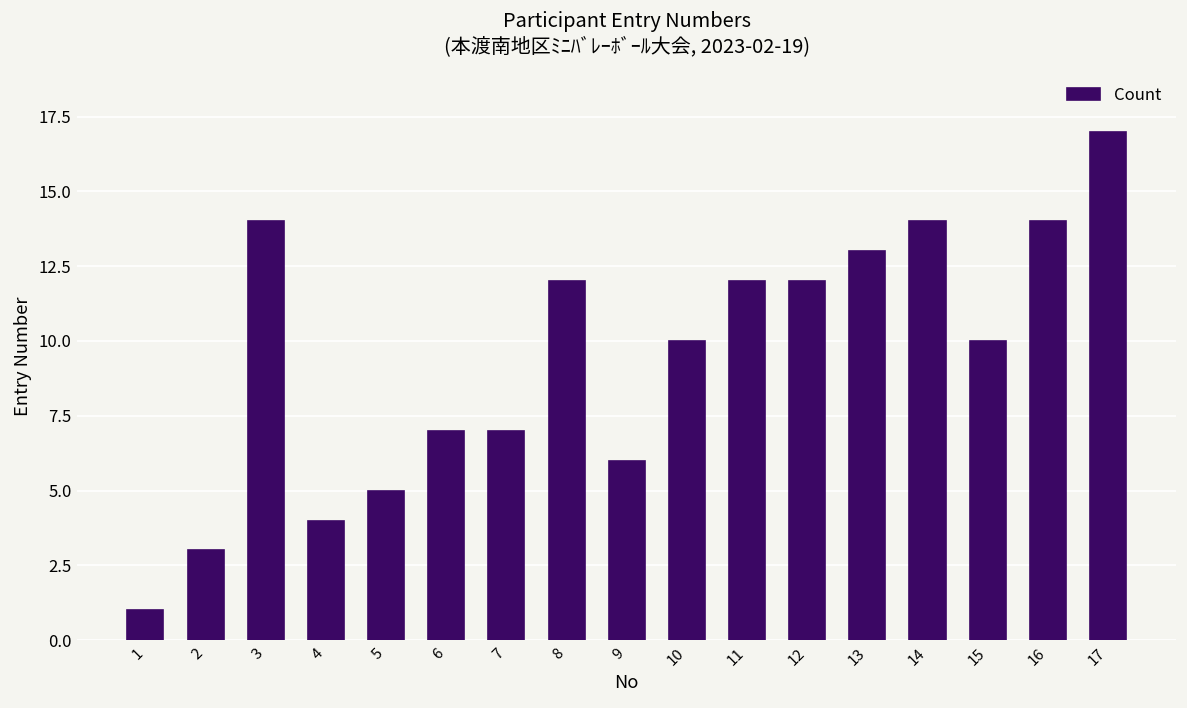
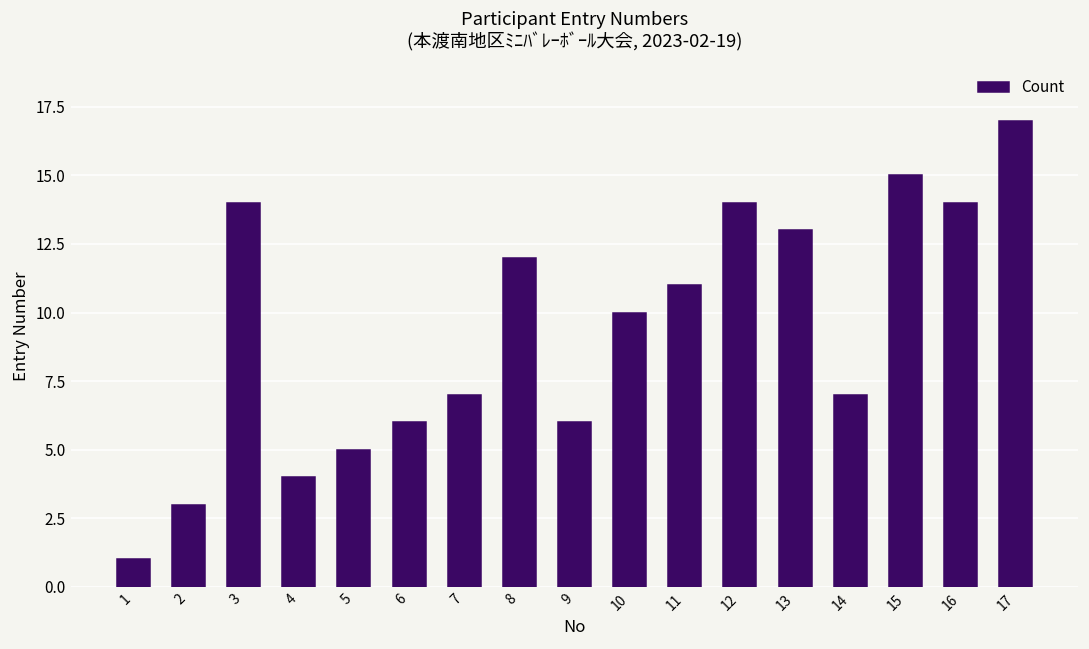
  {
    "1": 1,
    "2": 3,
    "3": 14,
    "4": 4,
    "5": 5,
-   "6": 7,
+   "6": 6,
    "7": 7,
    "8": 12,
    "9": 6,
    "10": 10,
-   "11": 12,
-   "12": 12,
+   "11": 11,
+   "12": 14,
    "13": 13,
-   "14": 14,
-   "15": 10,
+   "14": 7,
+   "15": 15,
    "16": 14,
    "17": 17
  }
